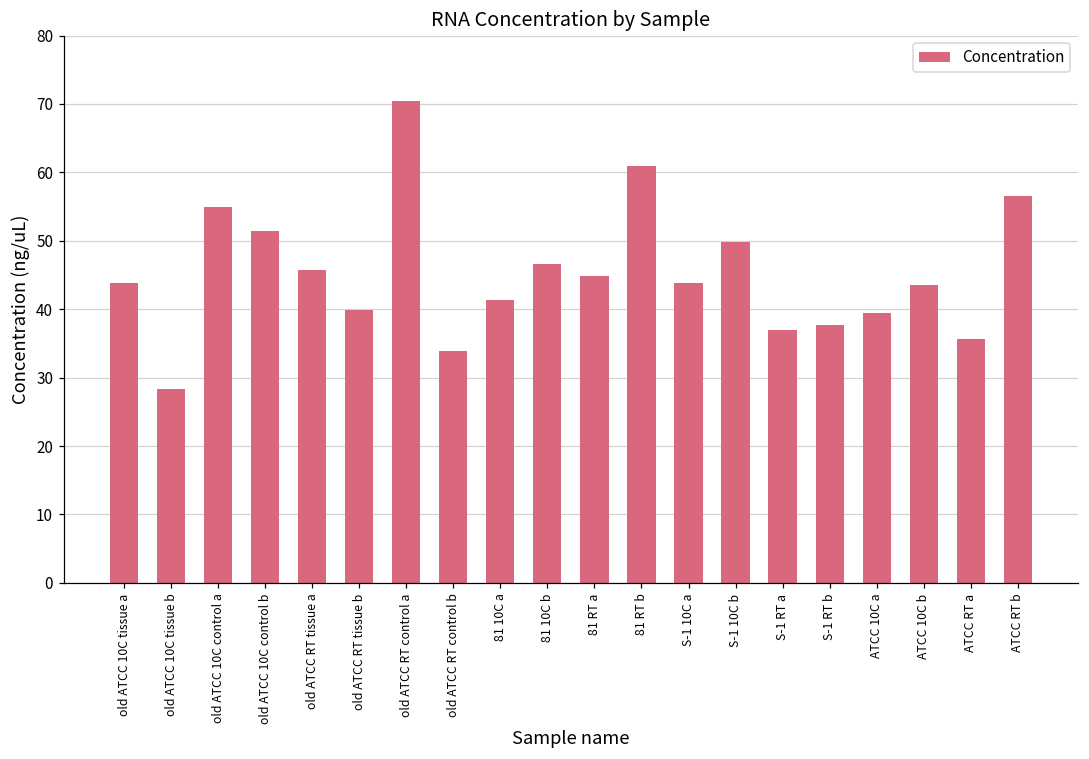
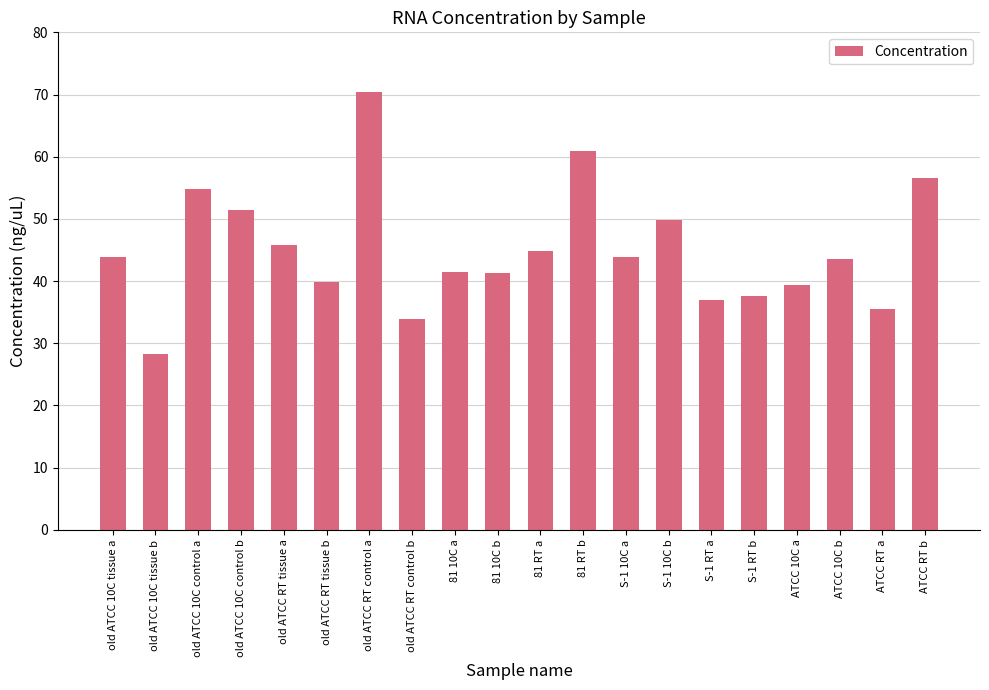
  {
    "old ATCC 10C tissue a": 44,
    "old ATCC 10C tissue b": 28,
    "old ATCC 10C control a": 55,
    "old ATCC 10C control b": 51,
    "old ATCC RT tissue a": 46,
    "old ATCC RT tissue b": 40,
    "old ATCC RT control a": 70,
    "old ATCC RT control b": 34,
    "81 10C a": 41,
-   "81 10C b": 47,
+   "81 10C b": 41,
    "81 RT a": 45,
    "81 RT b": 61,
    "S-1 10C a": 44,
    "S-1 10C b": 50,
    "S-1 RT a": 37,
    "S-1 RT b": 38,
    "ATCC 10C a": 39,
    "ATCC 10C b": 43,
    "ATCC RT a": 36,
    "ATCC RT b": 57
  }
